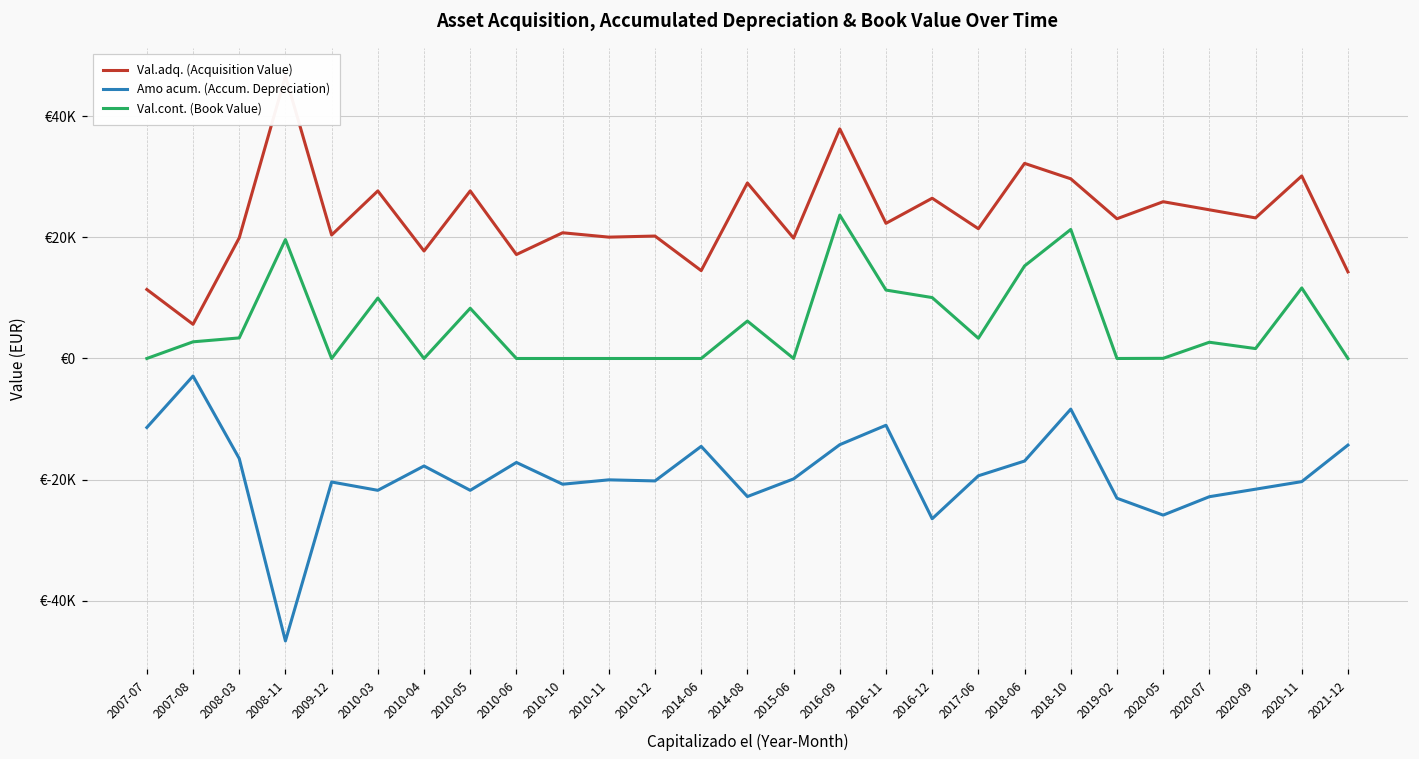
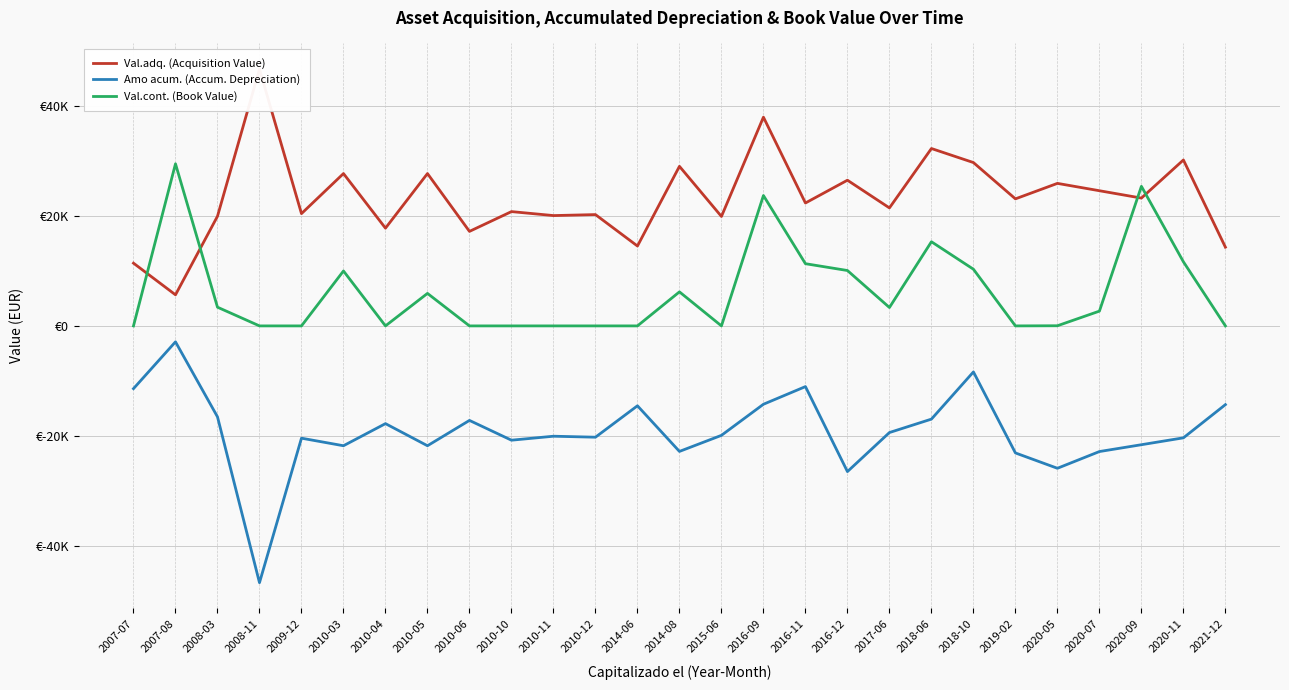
  {
    "Val.adq. (Acquisition Value)": {
      "2007-07": "€11000",
      "2007-08": "€6000",
      "2008-03": "€20000",
      "2009-12": "€20000",
      "2010-03": "€28000",
      "2010-04": "€18000",
      "2010-05": "€28000",
      "2010-06": "€17000",
      "2010-10": "€21000",
      "2010-11": "€20000",
      "2010-12": "€20000",
      "2014-06": "€15000",
      "2014-08": "€29000",
      "2015-06": "€20000",
      "2016-09": "€38000",
      "2016-11": "€22000",
      "2016-12": "€26000",
      "2017-06": "€21000",
      "2018-06": "€32000",
      "2018-10": "€30000",
      "2019-02": "€23000",
      "2020-05": "€26000",
      "2020-07": "€25000",
      "2020-09": "€23000",
      "2020-11": "€30000",
      "2021-12": "€14000"
    },
    "Amo acum. (Accum. Depreciation)": {
      "2007-07": "€-11000",
      "2007-08": "€-3000",
      "2008-03": "€-17000",
      "2008-11": "€-47000",
      "2009-12": "€-20000",
      "2010-03": "€-22000",
      "2010-04": "€-18000",
      "2010-05": "€-22000",
      "2010-06": "€-17000",
      "2010-10": "€-21000",
      "2010-11": "€-20000",
      "2010-12": "€-20000",
      "2014-06": "€-15000",
      "2014-08": "€-23000",
      "2015-06": "€-20000",
      "2016-09": "€-14000",
      "2016-11": "€-11000",
      "2016-12": "€-26000",
      "2017-06": "€-19000",
      "2018-06": "€-17000",
      "2018-10": "€-8000",
      "2019-02": "€-23000",
      "2020-05": "€-26000",
      "2020-07": "€-23000",
      "2020-09": "€-22000",
      "2020-11": "€-20000",
      "2021-12": "€-14000"
    },
    "Val.cont. (Book Value)": {
      "2007-07": "€0",
-     "2007-08": "€3000",
+     "2007-08": "€29000",
      "2008-03": "€3000",
-     "2008-11": "€20000",
+     "2008-11": "€0",
      "2009-12": "€0",
      "2010-03": "€10000",
      "2010-04": "€0",
-     "2010-05": "€8000",
+     "2010-05": "€6000",
      "2010-06": "€0",
      "2010-10": "€0",
      "2010-11": "€0",
      "2010-12": "€0",
      "2014-06": "€0",
      "2014-08": "€6000",
      "2015-06": "€0",
      "2016-09": "€24000",
      "2016-11": "€11000",
      "2016-12": "€10000",
      "2017-06": "€3000",
      "2018-06": "€15000",
-     "2018-10": "€21000",
+     "2018-10": "€10000",
      "2019-02": "€0",
      "2020-05": "€0",
      "2020-07": "€3000",
-     "2020-09": "€2000",
+     "2020-09": "€25000",
      "2020-11": "€12000",
      "2021-12": "€0"
    }
  }
